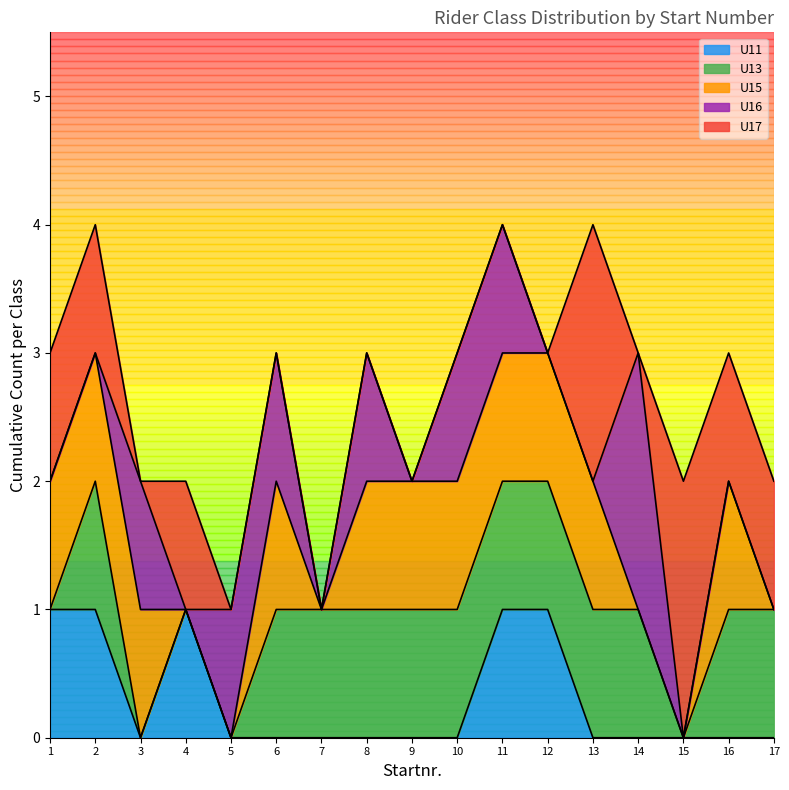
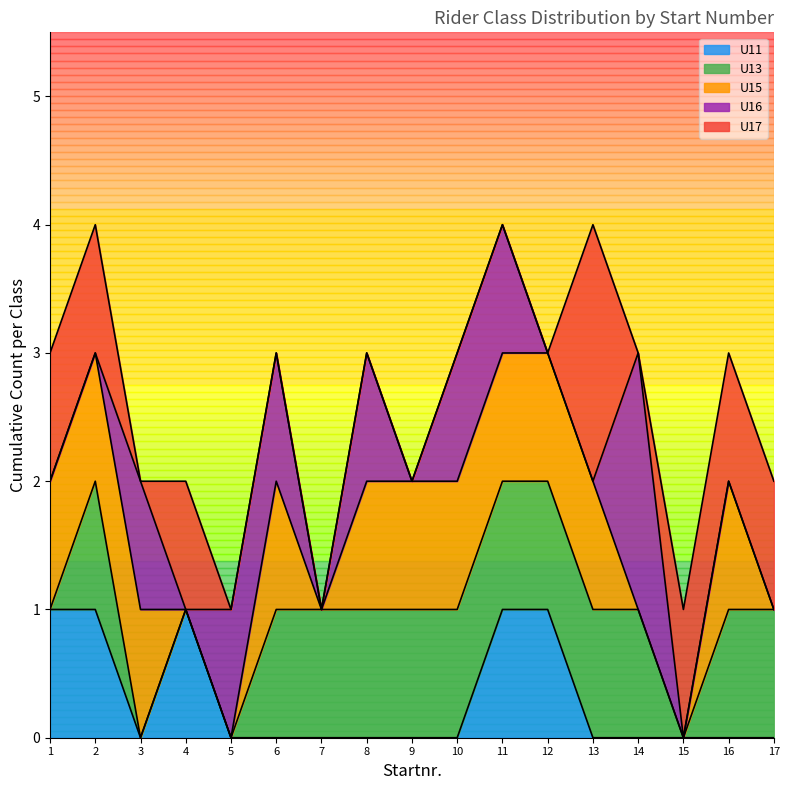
  {
    "U11": {
      "2": 1,
      "6": 0,
      "7": 0,
      "8": 0,
      "9": 0,
      "10": 0,
      "11": 1,
      "12": 1,
      "13": 0,
      "14": 0,
      "16": 0,
      "17": 0
    },
    "U13": {
      "2": 2,
      "6": 1,
      "8": 1,
      "9": 1,
      "10": 1,
      "11": 2,
      "12": 2,
      "13": 1,
      "16": 1
    },
    "U15": {
      "3": 1,
      "6": 2,
      "8": 2,
      "10": 2,
      "11": 3
    },
    "U17": {
      "1": 3,
      "2": 4,
      "4": 2,
      "13": 4,
-     "15": 2,
+     "15": 1,
      "16": 3,
      "17": 2
    }
  }
